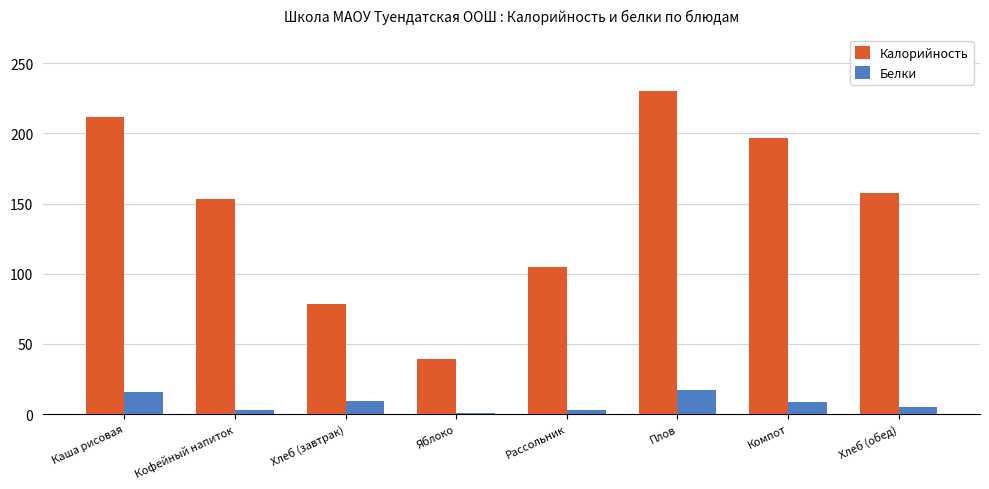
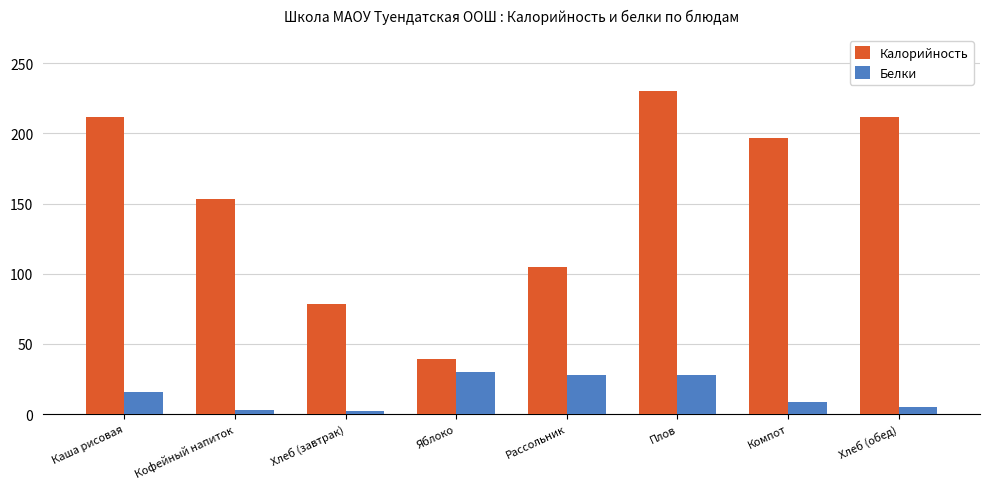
  {
    "Калорийность": {
      "Каша рисовая": 212,
      "Кофейный напиток": 154,
      "Хлеб (завтрак)": 79,
      "Яблоко": 39,
      "Рассольник": 105,
      "Плов": 230,
      "Компот": 196,
-     "Хлеб (обед)": 157
+     "Хлеб (обед)": 212
    },
    "Белки": {
      "Каша рисовая": 16,
      "Кофейный напиток": 3,
-     "Хлеб (завтрак)": 9,
-     "Яблоко": 1,
-     "Рассольник": 3,
-     "Плов": 17,
+     "Хлеб (завтрак)": 2,
+     "Яблоко": 30,
+     "Рассольник": 28,
+     "Плов": 28,
      "Компот": 8,
      "Хлеб (обед)": 5
    }
  }
